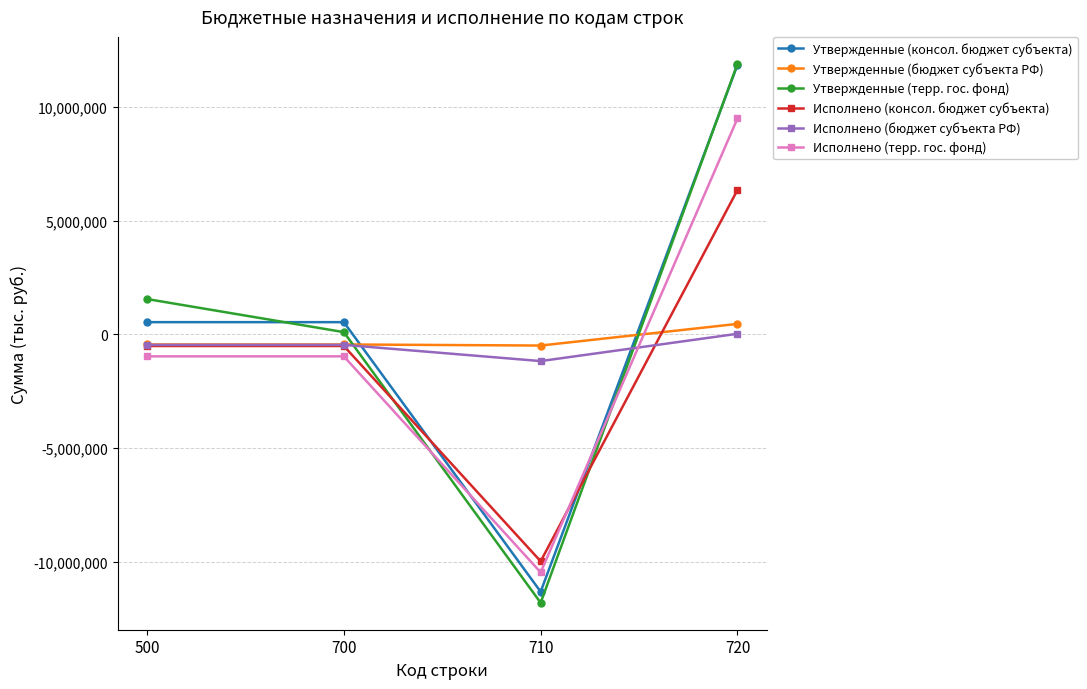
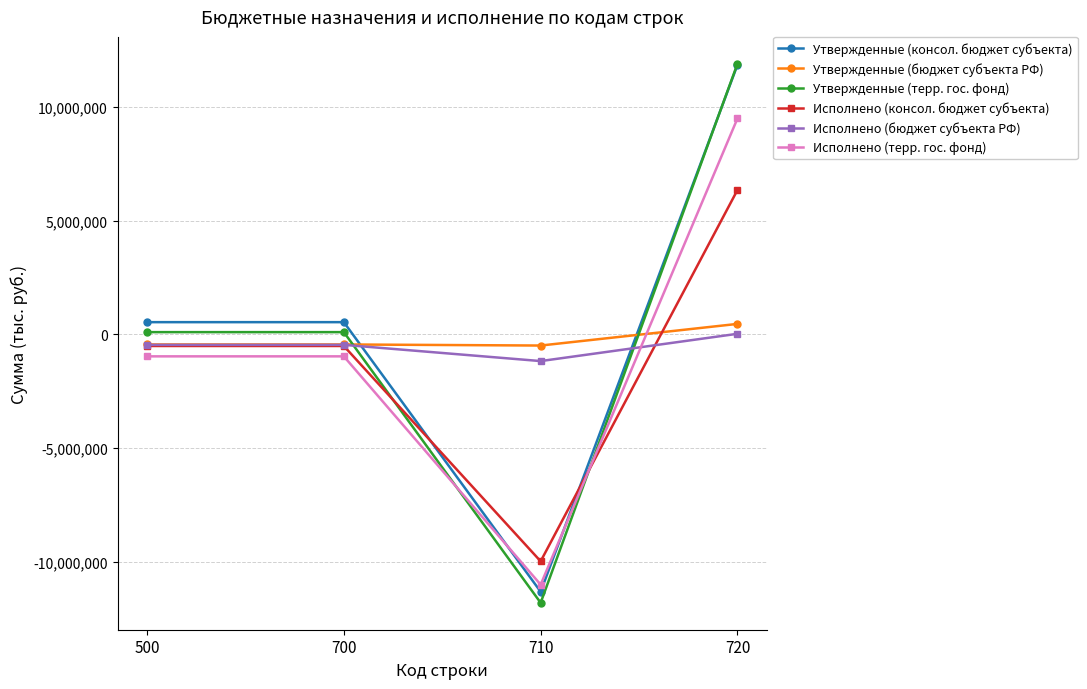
  {
    "Утвержденные (консол. бюджет субъекта)": {
      "500": "500,000",
      "700": "500,000",
      "710": "-11,300,000"
    },
    "Утвержденные (бюджет субъекта РФ)": {
      "710": "-500,000",
      "720": "500,000"
    },
    "Утвержденные (терр. гос. фонд)": {
-     "500": "1,600,000",
+     "500": "100,000",
      "700": "100,000",
      "710": "-11,800,000"
    },
    "Исполнено (консол. бюджет субъекта)": {
      "710": "-10,000,000",
      "720": "6,300,000"
    },
    "Исполнено (бюджет субъекта РФ)": {
      "710": "-1,200,000",
      "720": "0"
    },
    "Исполнено (терр. гос. фонд)": {
      "500": "-1,000,000",
      "700": "-1,000,000",
-     "710": "-10,500,000",
+     "710": "-11,000,000",
      "720": "9,500,000"
    }
  }
